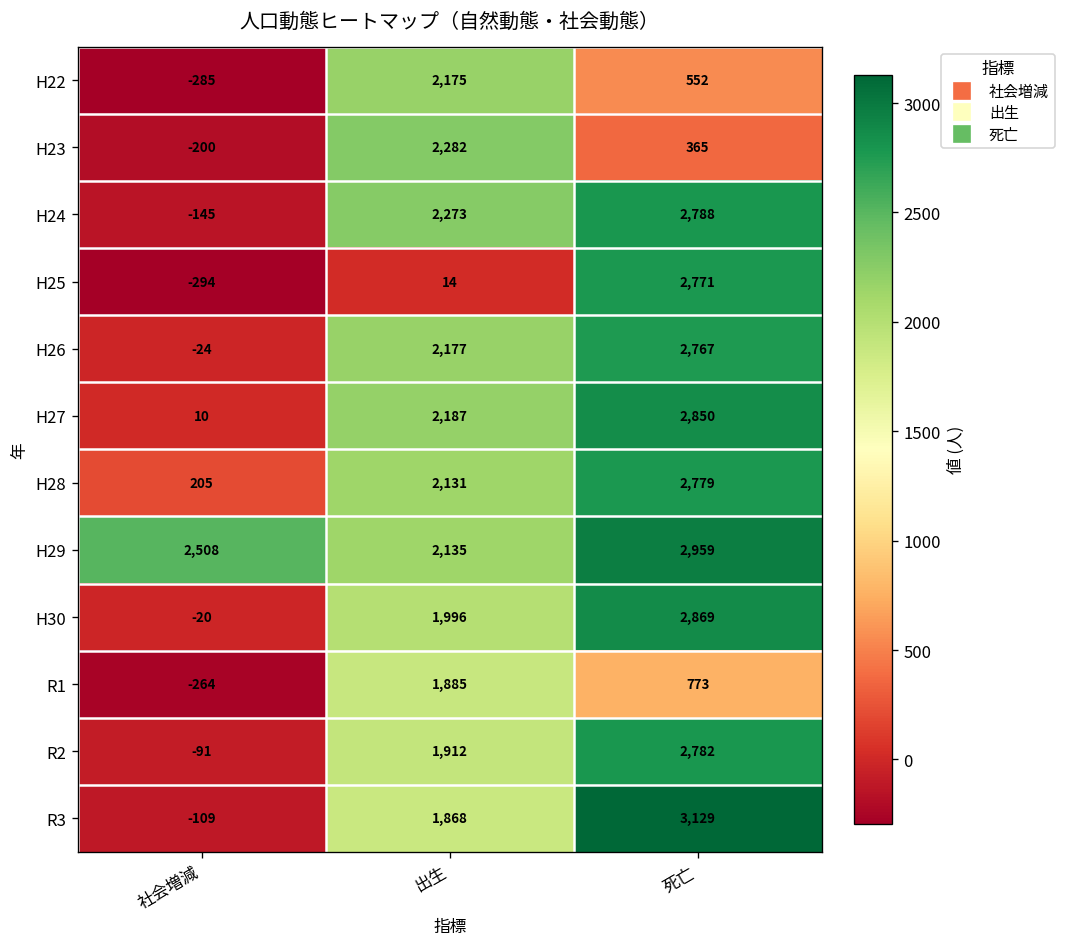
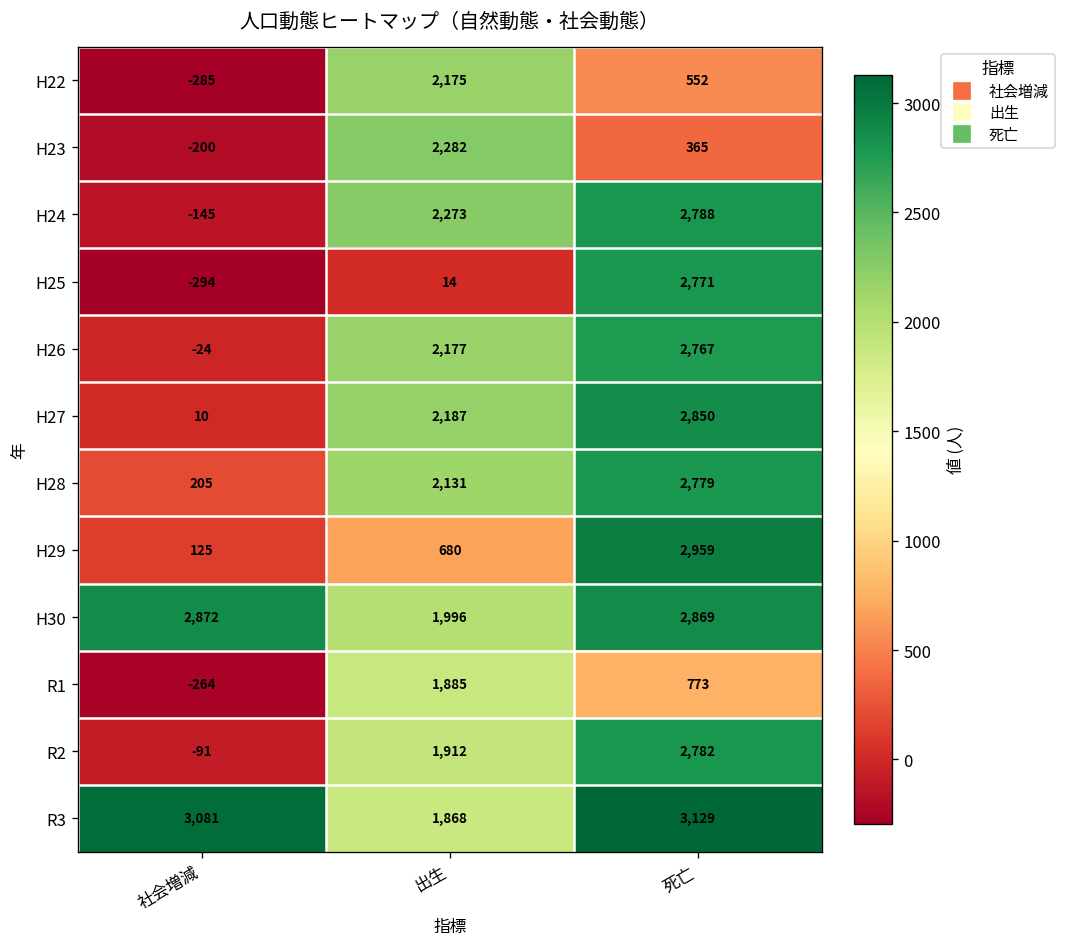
  {
    "H22": {
      "社会増減": "-285",
      "出生": "2,175",
      "死亡": "552"
    },
    "H23": {
      "社会増減": "-200",
      "出生": "2,282",
      "死亡": "365"
    },
    "H24": {
      "社会増減": "-145",
      "出生": "2,273",
      "死亡": "2,788"
    },
    "H25": {
      "社会増減": "-294",
      "出生": "14",
      "死亡": "2,771"
    },
    "H26": {
      "社会増減": "-24",
      "出生": "2,177",
      "死亡": "2,767"
    },
    "H27": {
      "社会増減": "10",
      "出生": "2,187",
      "死亡": "2,850"
    },
    "H28": {
      "社会増減": "205",
      "出生": "2,131",
      "死亡": "2,779"
    },
    "H29": {
-     "社会増減": "2,508",
-     "出生": "2,135",
+     "社会増減": "125",
+     "出生": "680",
      "死亡": "2,959"
    },
    "H30": {
-     "社会増減": "-20",
+     "社会増減": "2,872",
      "出生": "1,996",
      "死亡": "2,869"
    },
    "R1": {
      "社会増減": "-264",
      "出生": "1,885",
      "死亡": "773"
    },
    "R2": {
      "社会増減": "-91",
      "出生": "1,912",
      "死亡": "2,782"
    },
    "R3": {
-     "社会増減": "-109",
+     "社会増減": "3,081",
      "出生": "1,868",
      "死亡": "3,129"
    }
  }
